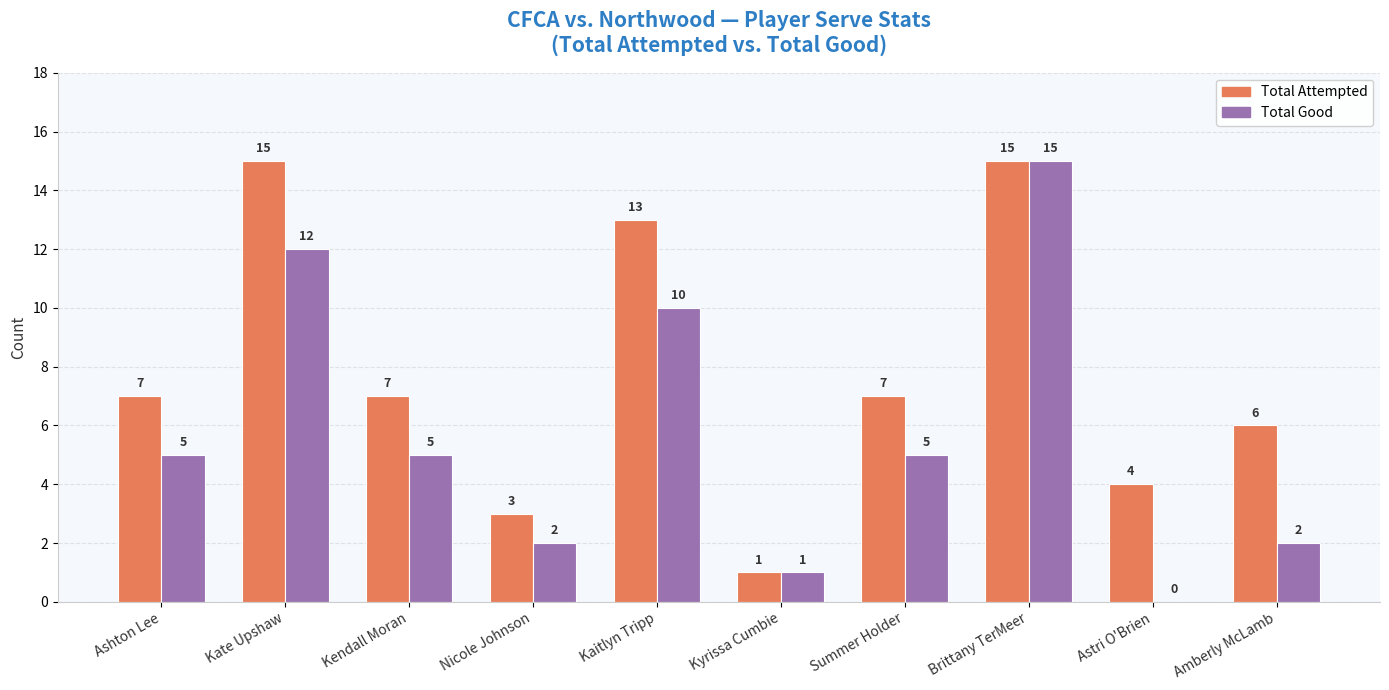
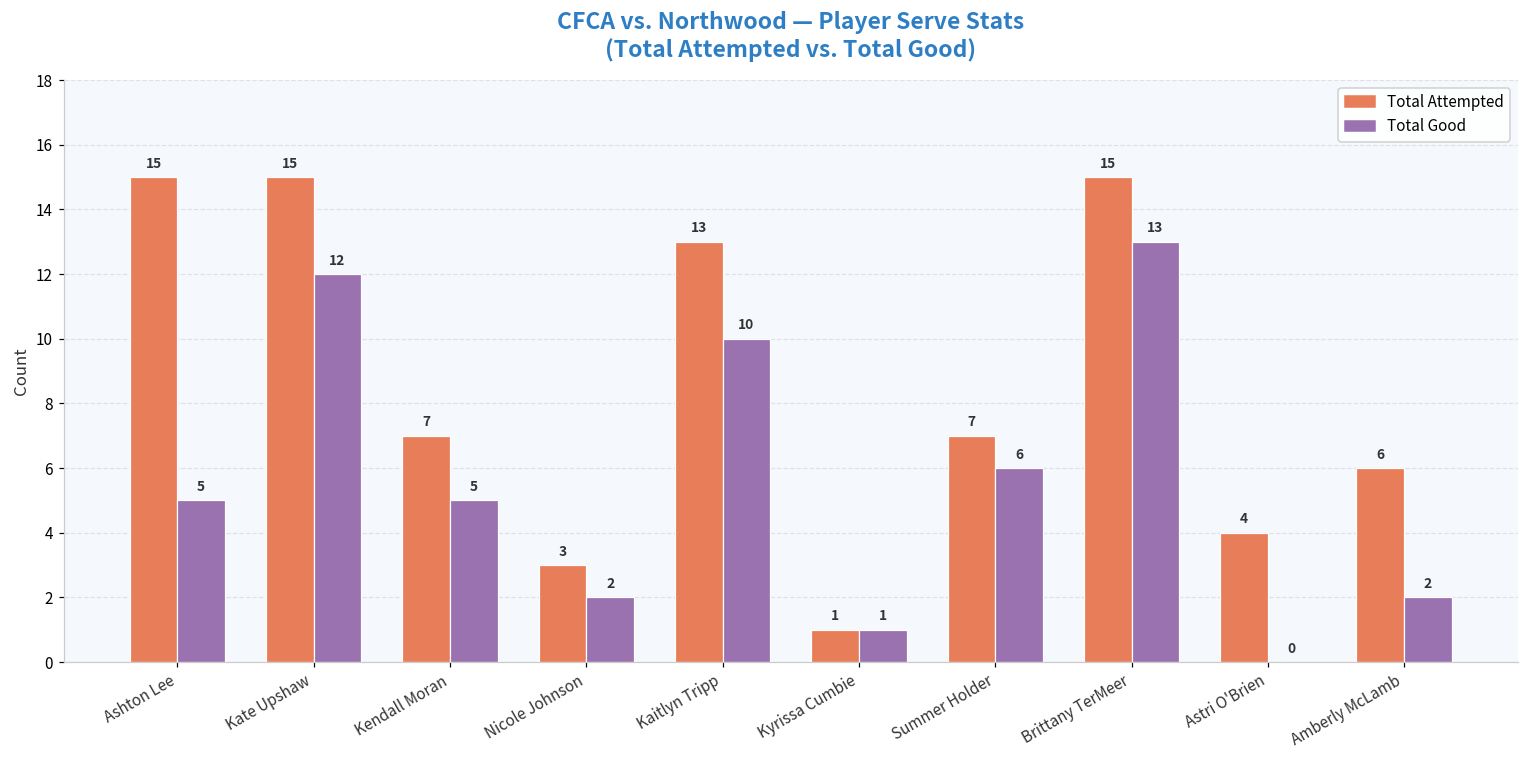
  {
    "Total Attempted": {
-     "Ashton Lee": 7,
+     "Ashton Lee": 15,
      "Kate Upshaw": 15,
      "Kendall Moran": 7,
      "Nicole Johnson": 3,
      "Kaitlyn Tripp": 13,
      "Kyrissa Cumbie": 1,
      "Summer Holder": 7,
      "Brittany TerMeer": 15,
      "Astri O'Brien": 4,
      "Amberly McLamb": 6
    },
    "Total Good": {
      "Ashton Lee": 5,
      "Kate Upshaw": 12,
      "Kendall Moran": 5,
      "Nicole Johnson": 2,
      "Kaitlyn Tripp": 10,
      "Kyrissa Cumbie": 1,
-     "Summer Holder": 5,
-     "Brittany TerMeer": 15,
+     "Summer Holder": 6,
+     "Brittany TerMeer": 13,
      "Astri O'Brien": 0,
      "Amberly McLamb": 2
    }
  }
